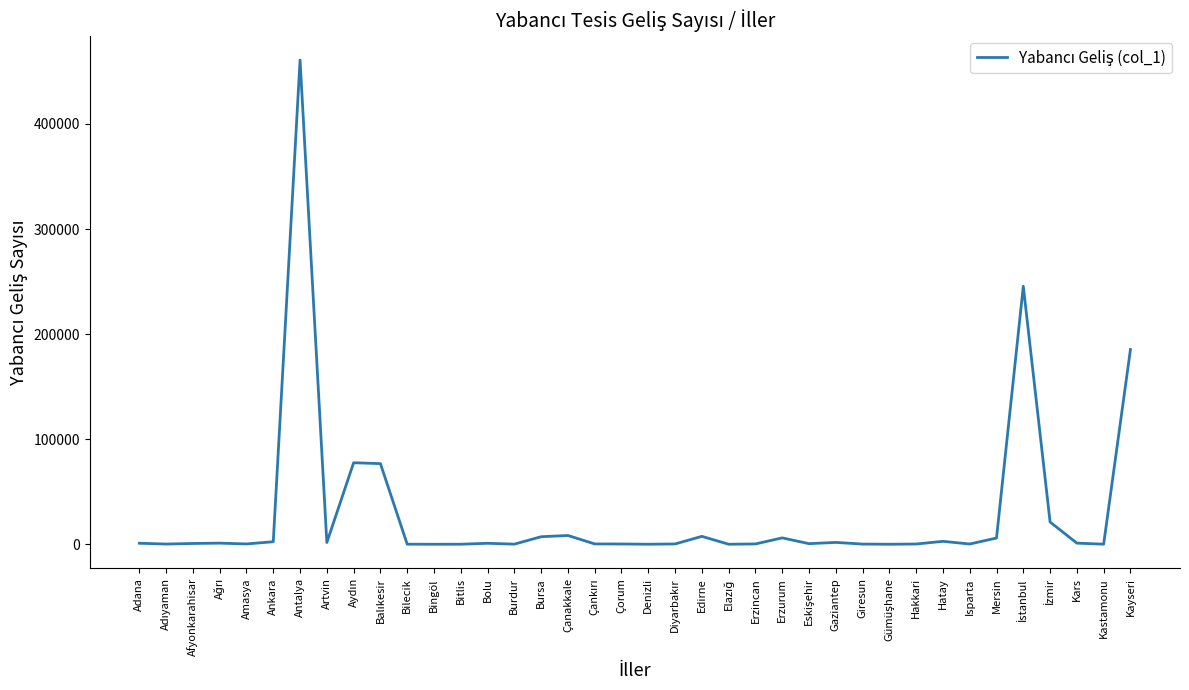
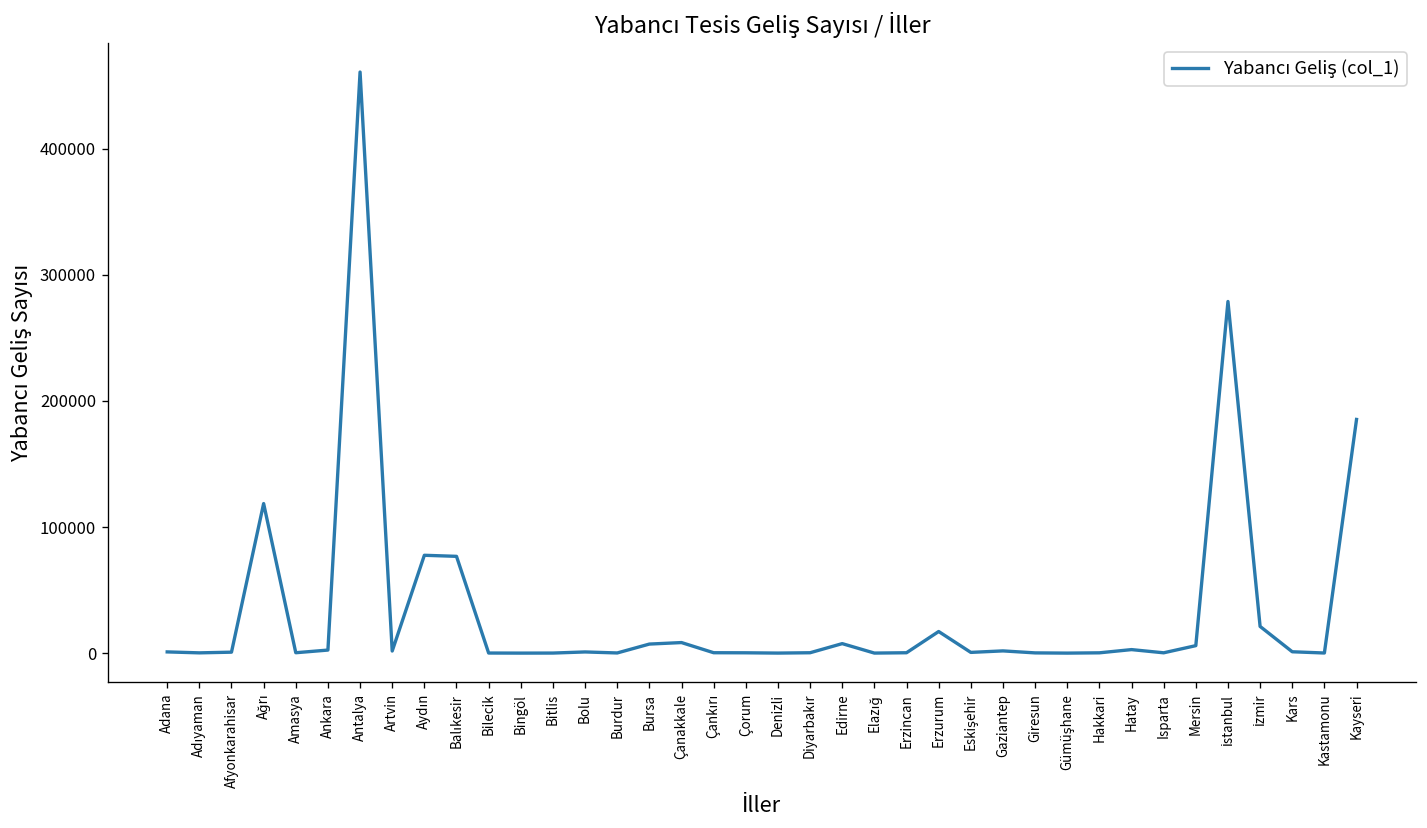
  {
    "Adana": 1000,
    "Adıyaman": 0,
    "Afyonkarahisar": 1000,
-   "Ağrı": 1000,
+   "Ağrı": 119000,
    "Amasya": 0,
    "Ankara": 2000,
    "Antalya": 461000,
    "Artvin": 2000,
    "Aydın": 78000,
    "Balıkesir": 77000,
    "Bilecik": 0,
    "Bingöl": 0,
    "Bitlis": 0,
    "Bolu": 1000,
    "Burdur": 0,
    "Bursa": 7000,
    "Çanakkale": 8000,
    "Çankırı": 0,
    "Çorum": 0,
    "Denizli": 0,
    "Diyarbakır": 0,
    "Edirne": 8000,
    "Elazığ": 0,
    "Erzincan": 0,
-   "Erzurum": 6000,
+   "Erzurum": 17000,
    "Eskişehir": 1000,
    "Gaziantep": 2000,
    "Giresun": 0,
    "Gümüşhane": 0,
    "Hakkari": 0,
    "Hatay": 3000,
    "Isparta": 0,
    "Mersin": 6000,
-   "İstanbul": 246000,
+   "İstanbul": 279000,
    "İzmir": 21000,
    "Kars": 1000,
    "Kastamonu": 0,
    "Kayseri": 185000
  }
